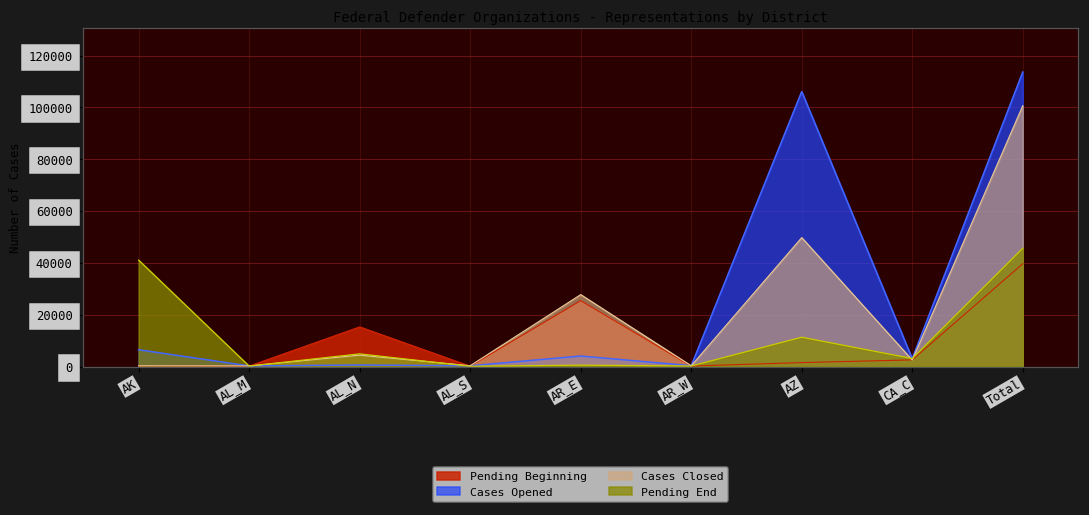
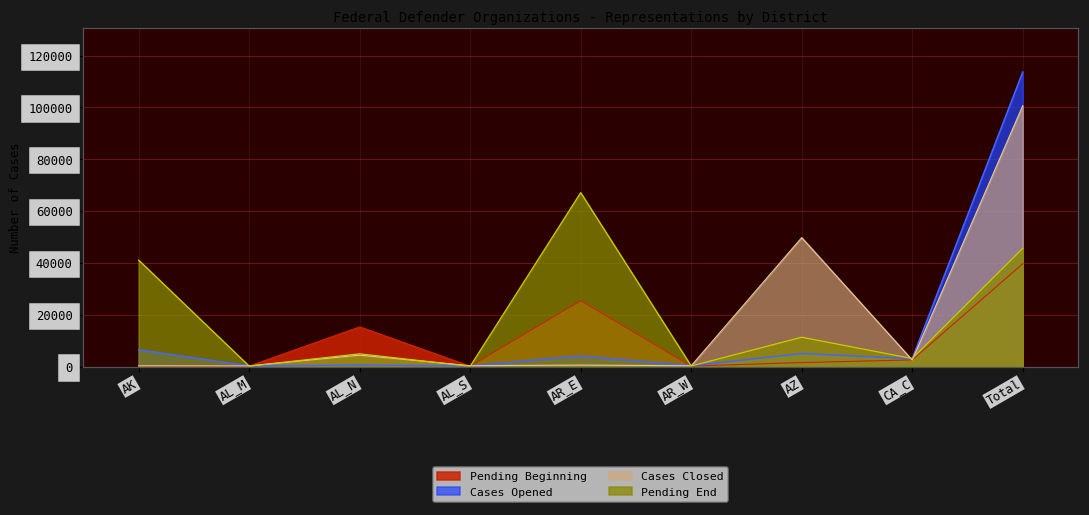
  {
    "Pending Beginning": {
      "AL_N": 15000,
      "AR_E": 25000,
      "AZ": 2000,
      "Total": 40000
    },
    "Cases Opened": {
      "AK": 6000,
      "AL_N": 1000,
      "AR_E": 4000,
-     "AZ": 106000,
+     "AZ": 5000,
      "Total": 114000
    },
    "Cases Closed": {
-     "AR_E": 28000,
+     "AR_E": 1000,
      "AZ": 50000,
      "Total": 101000
    },
    "Pending End": {
      "AK": 41000,
-     "AR_E": 1000,
+     "AR_E": 67000,
      "AZ": 11000,
      "Total": 46000
    }
  }
